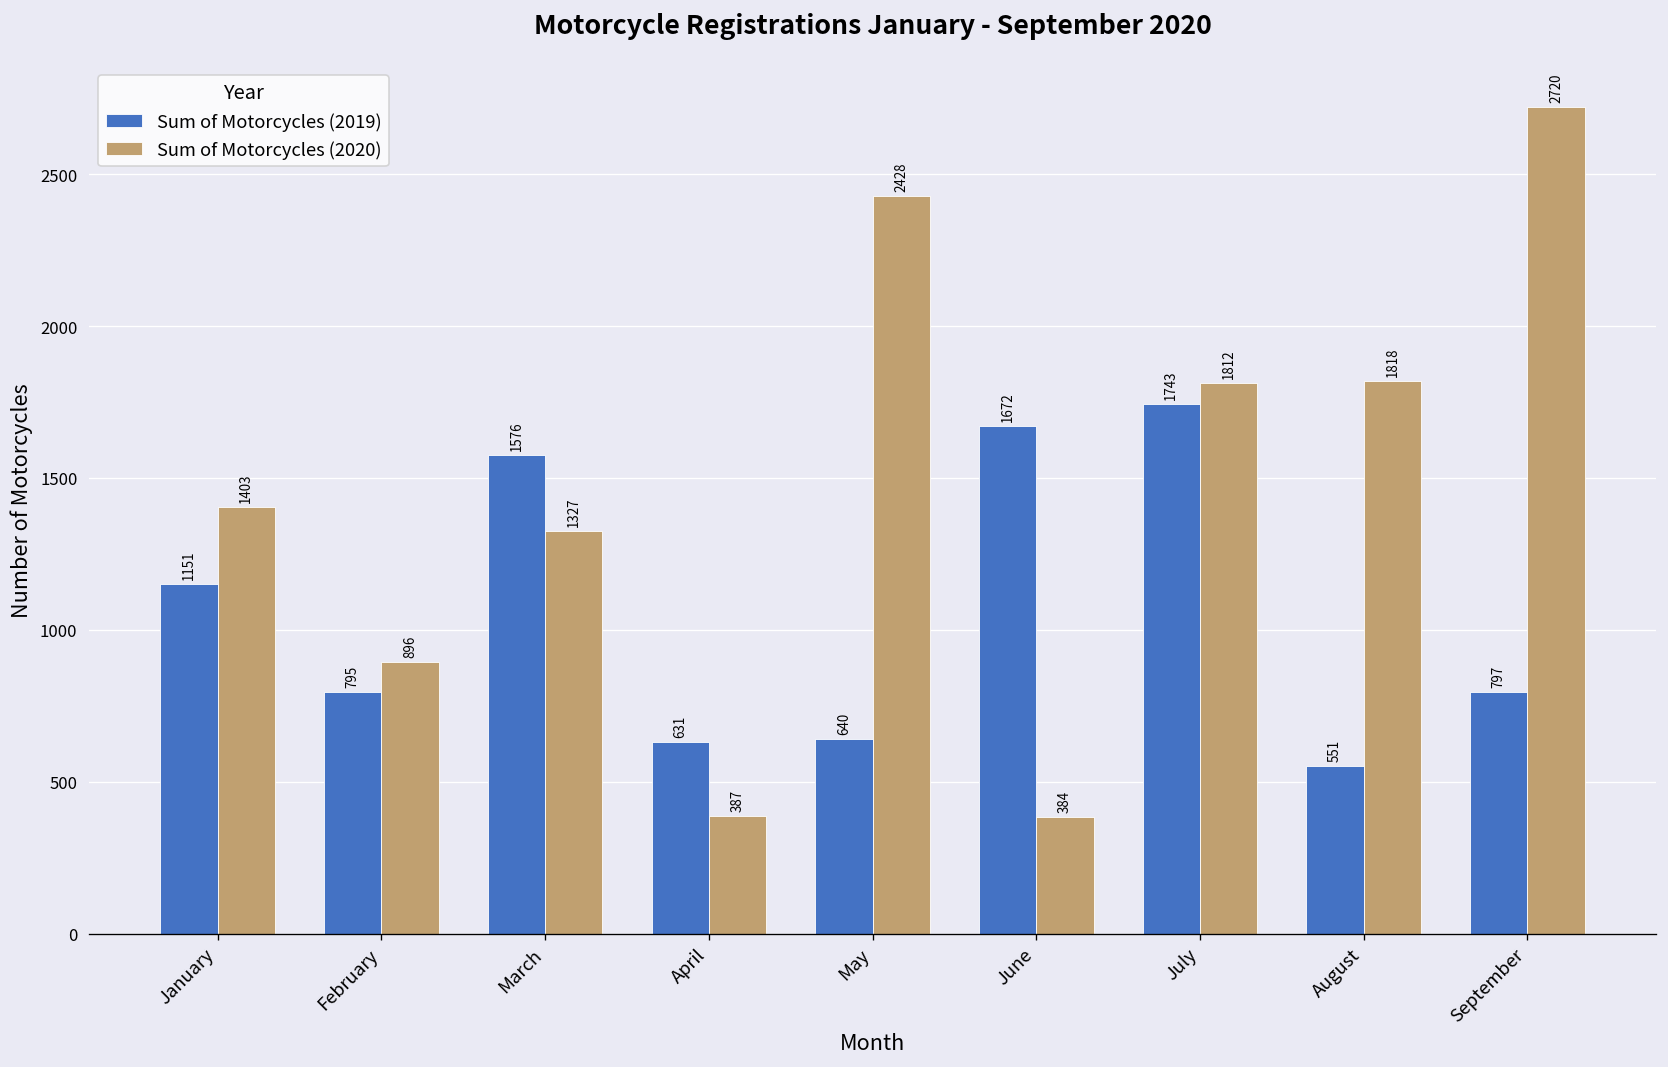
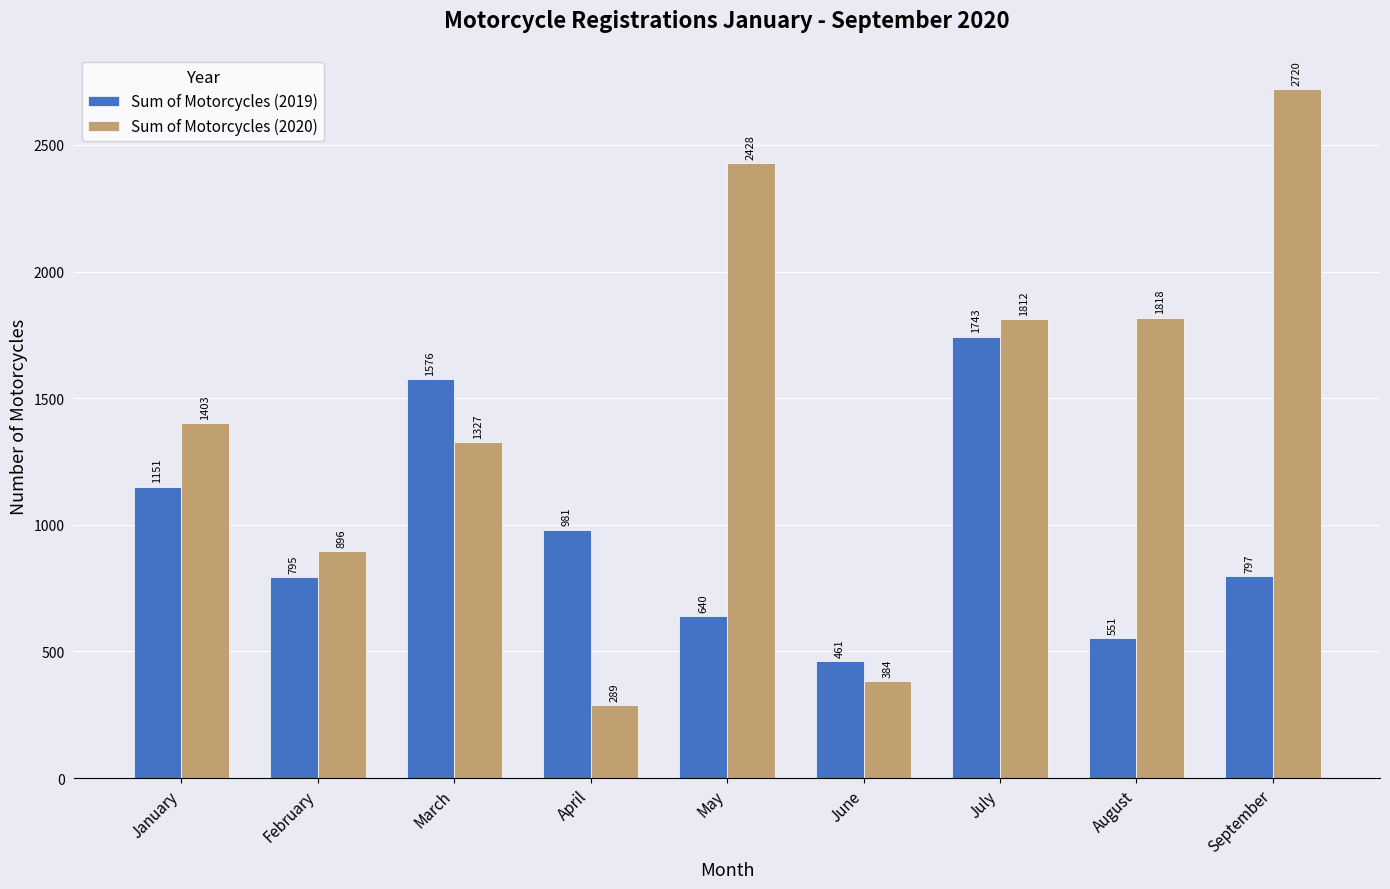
  {
    "Sum of Motorcycles (2019)": {
      "January": 1151,
      "February": 795,
      "March": 1576,
-     "April": 631,
+     "April": 981,
      "May": 640,
-     "June": 1672,
+     "June": 461,
      "July": 1743,
      "August": 551,
      "September": 797
    },
    "Sum of Motorcycles (2020)": {
      "January": 1403,
      "February": 896,
      "March": 1327,
-     "April": 387,
+     "April": 289,
      "May": 2428,
      "June": 384,
      "July": 1812,
      "August": 1818,
      "September": 2720
    }
  }
